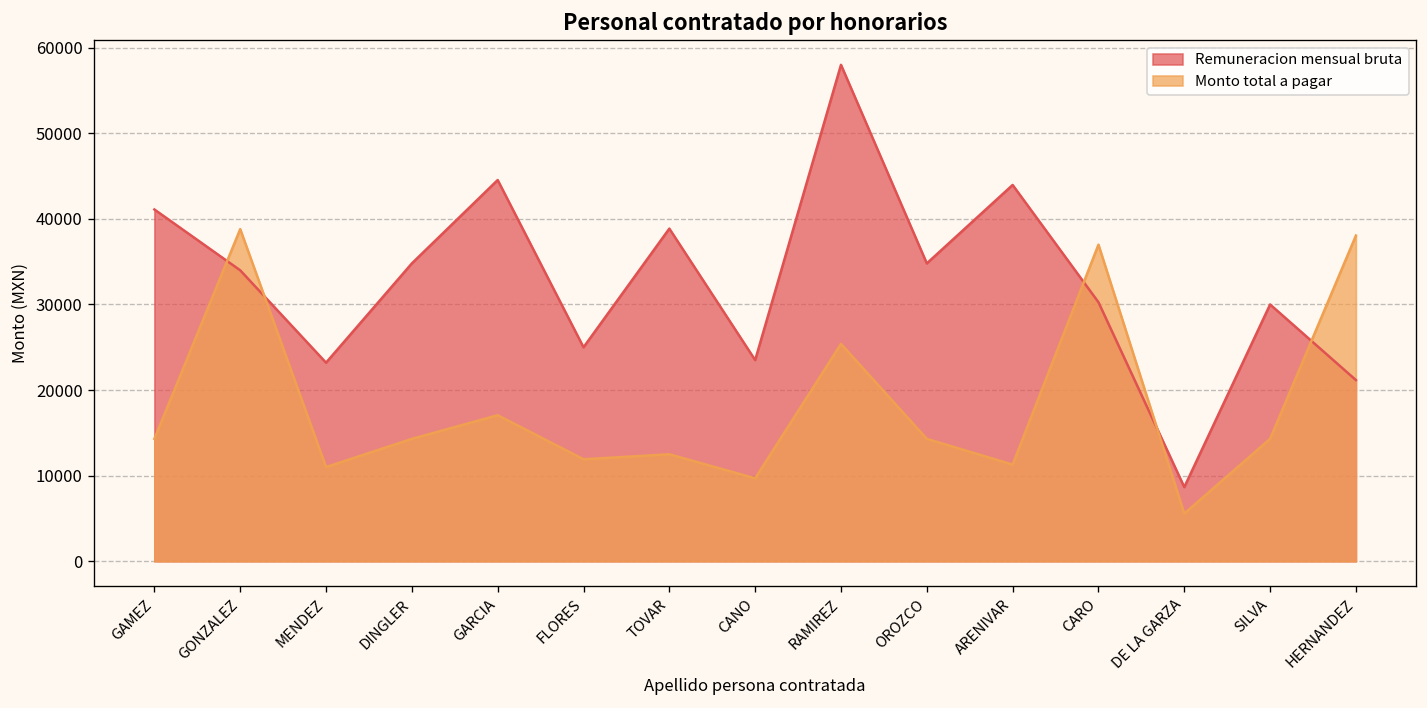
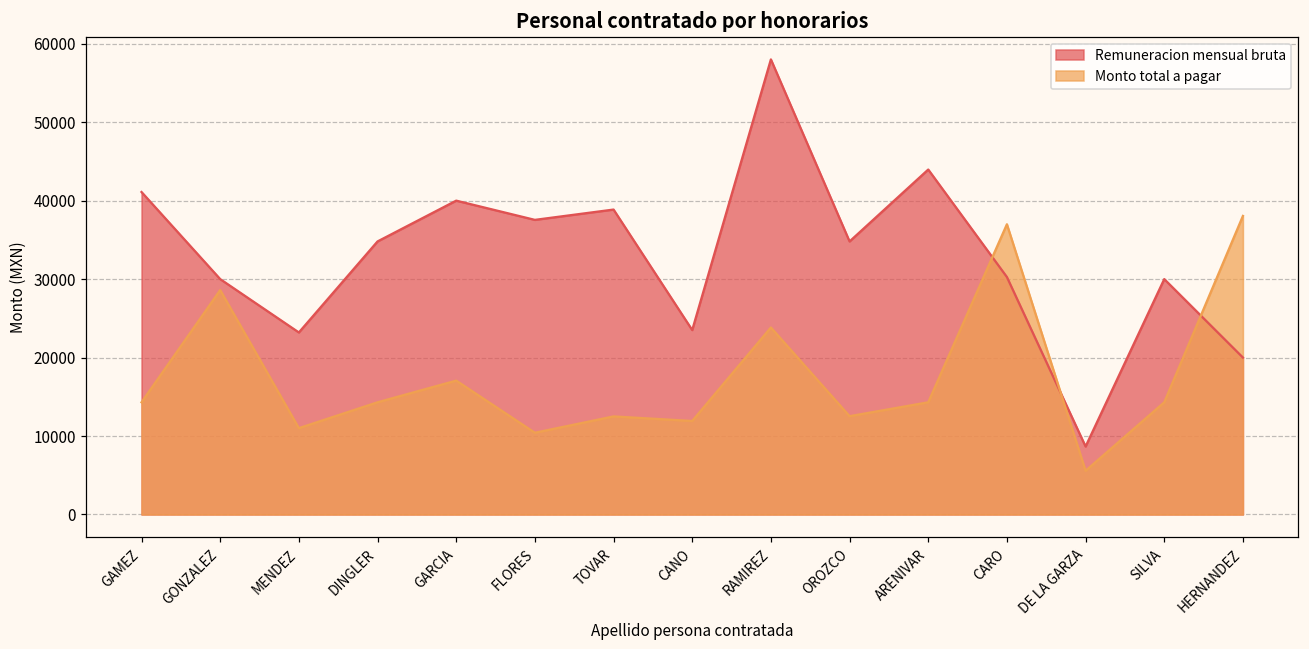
  {
    "Remuneracion mensual bruta": {
      "GAMEZ": 41000,
-     "GONZALEZ": 34000,
+     "GONZALEZ": 30000,
      "MENDEZ": 23000,
      "DINGLER": 35000,
-     "GARCIA": 45000,
-     "FLORES": 25000,
+     "GARCIA": 40000,
+     "FLORES": 38000,
      "TOVAR": 39000,
      "CANO": 24000,
      "RAMIREZ": 58000,
      "OROZCO": 35000,
      "ARENIVAR": 44000,
      "CARO": 30000,
      "DE LA GARZA": 9000,
      "SILVA": 30000,
-     "HERNANDEZ": 21000
+     "HERNANDEZ": 20000
    },
    "Monto total a pagar": {
      "GAMEZ": 14000,
-     "GONZALEZ": 39000,
+     "GONZALEZ": 29000,
      "MENDEZ": 11000,
      "DINGLER": 14000,
      "GARCIA": 17000,
-     "FLORES": 12000,
+     "FLORES": 10000,
      "TOVAR": 12000,
-     "CANO": 10000,
-     "RAMIREZ": 25000,
-     "OROZCO": 14000,
-     "ARENIVAR": 11000,
+     "CANO": 12000,
+     "RAMIREZ": 24000,
+     "OROZCO": 13000,
+     "ARENIVAR": 14000,
      "CARO": 37000,
      "DE LA GARZA": 6000,
      "SILVA": 14000,
      "HERNANDEZ": 38000
    }
  }
